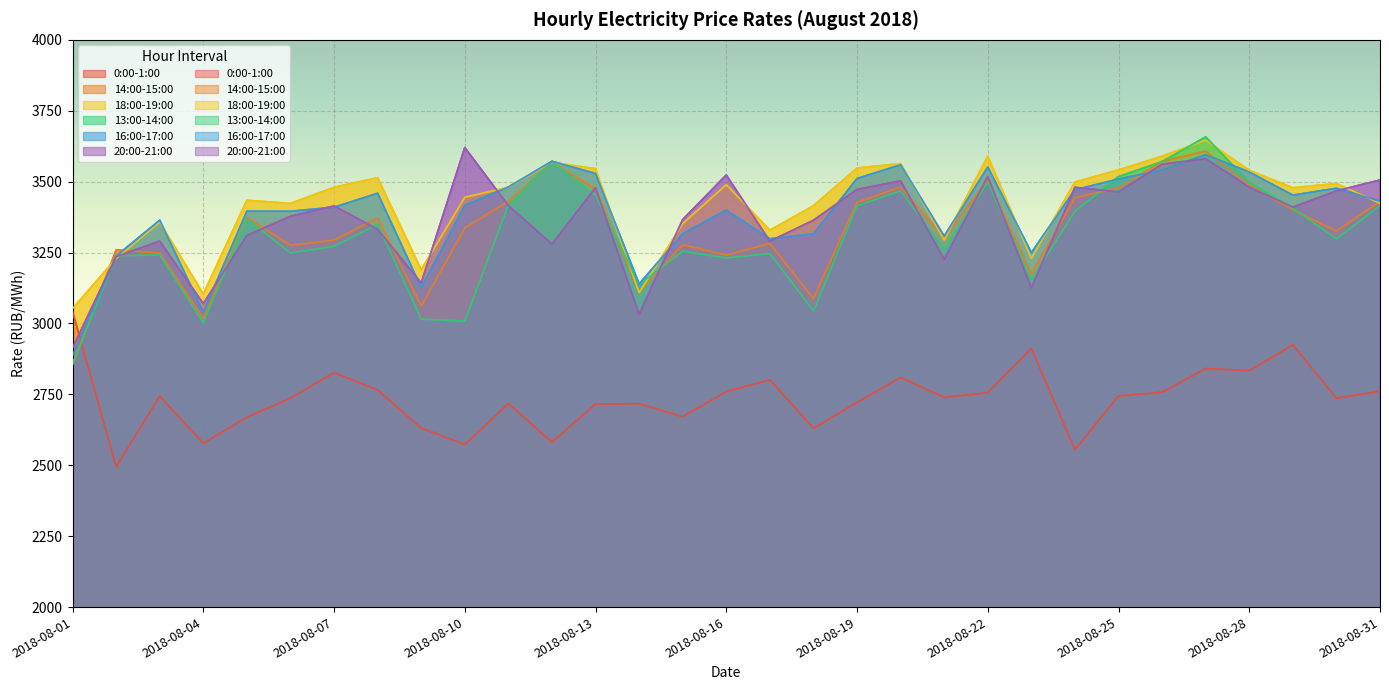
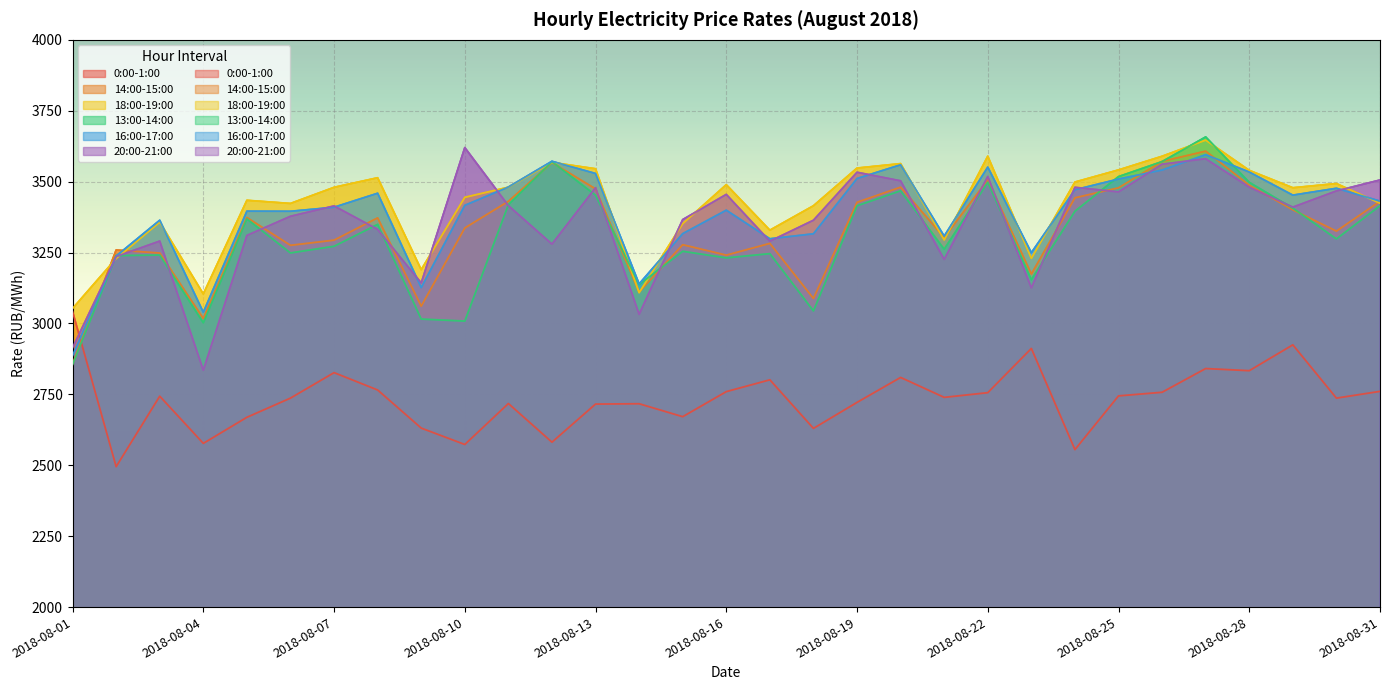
  {
    "13:00-14:00": {
      "2018-08-04": 3000,
      "2018-08-07": 3270,
      "2018-08-10": 3010,
      "2018-08-13": 3450,
      "2018-08-16": 3230,
      "2018-08-19": 3410,
      "2018-08-28": 3500
    },
    "16:00-17:00": {
      "2018-08-01": 2890,
      "2018-08-04": 3040,
      "2018-08-10": 3420,
      "2018-08-13": 3530,
      "2018-08-16": 3400,
      "2018-08-19": 3510,
      "2018-08-22": 3550
    },
    "20:00-21:00": {
      "2018-08-01": 2910,
-     "2018-08-04": 3070,
+     "2018-08-04": 2840,
      "2018-08-10": 3620,
-     "2018-08-16": 3520,
-     "2018-08-19": 3470,
+     "2018-08-16": 3460,
+     "2018-08-19": 3530,
      "2018-08-22": 3520,
      "2018-08-25": 3460,
      "2018-08-31": 3510
    }
  }
